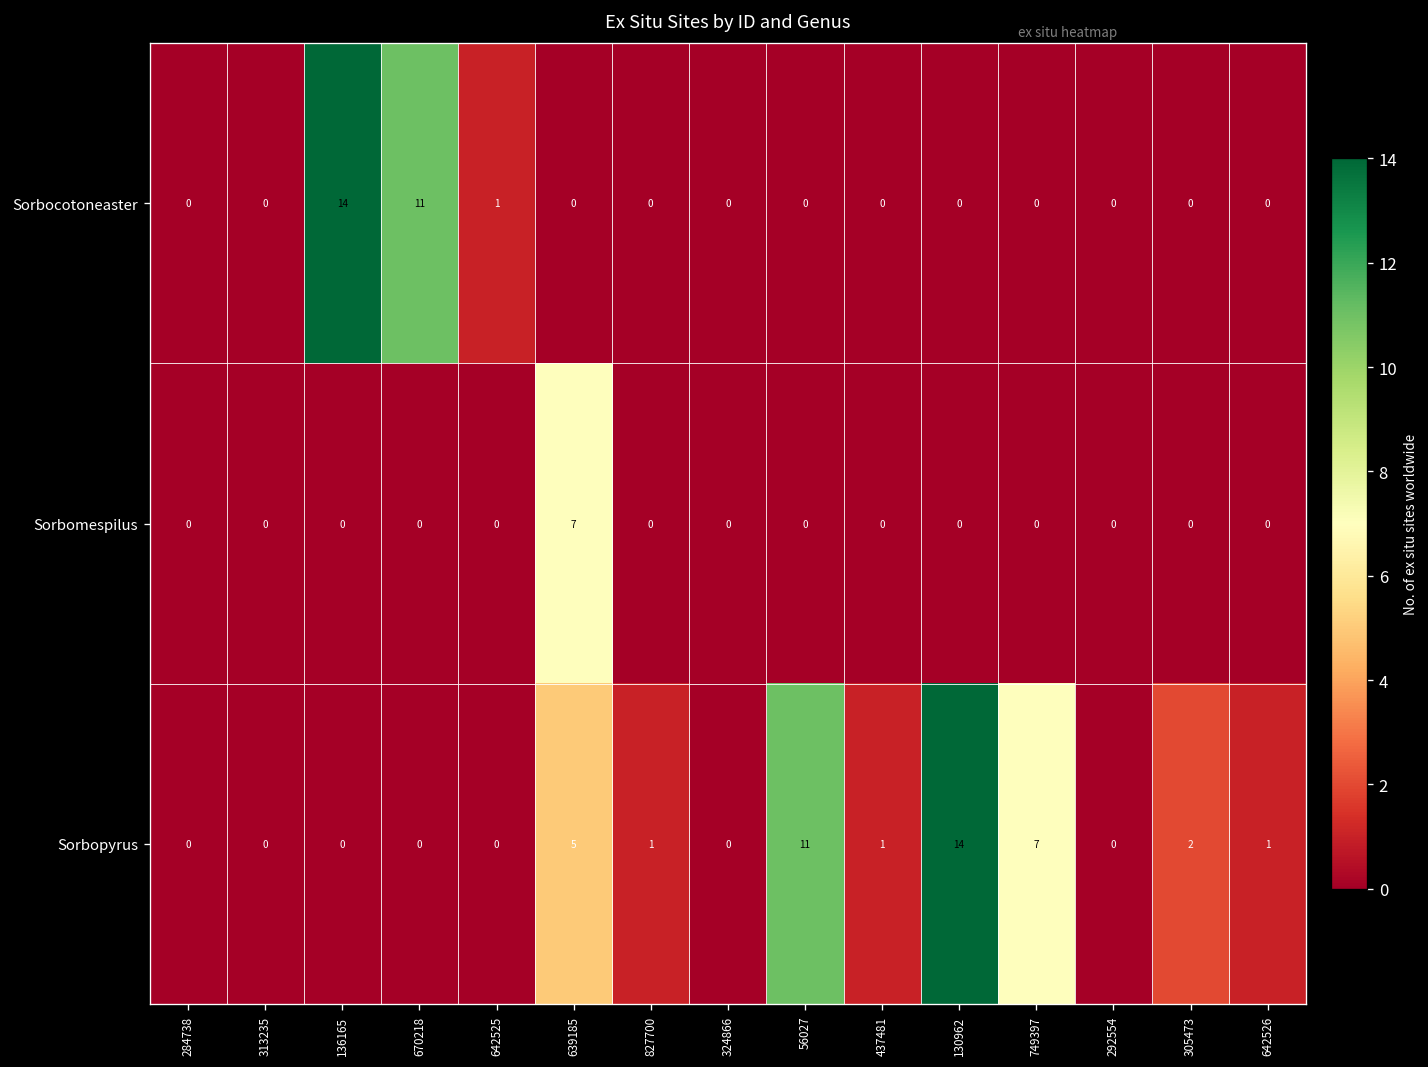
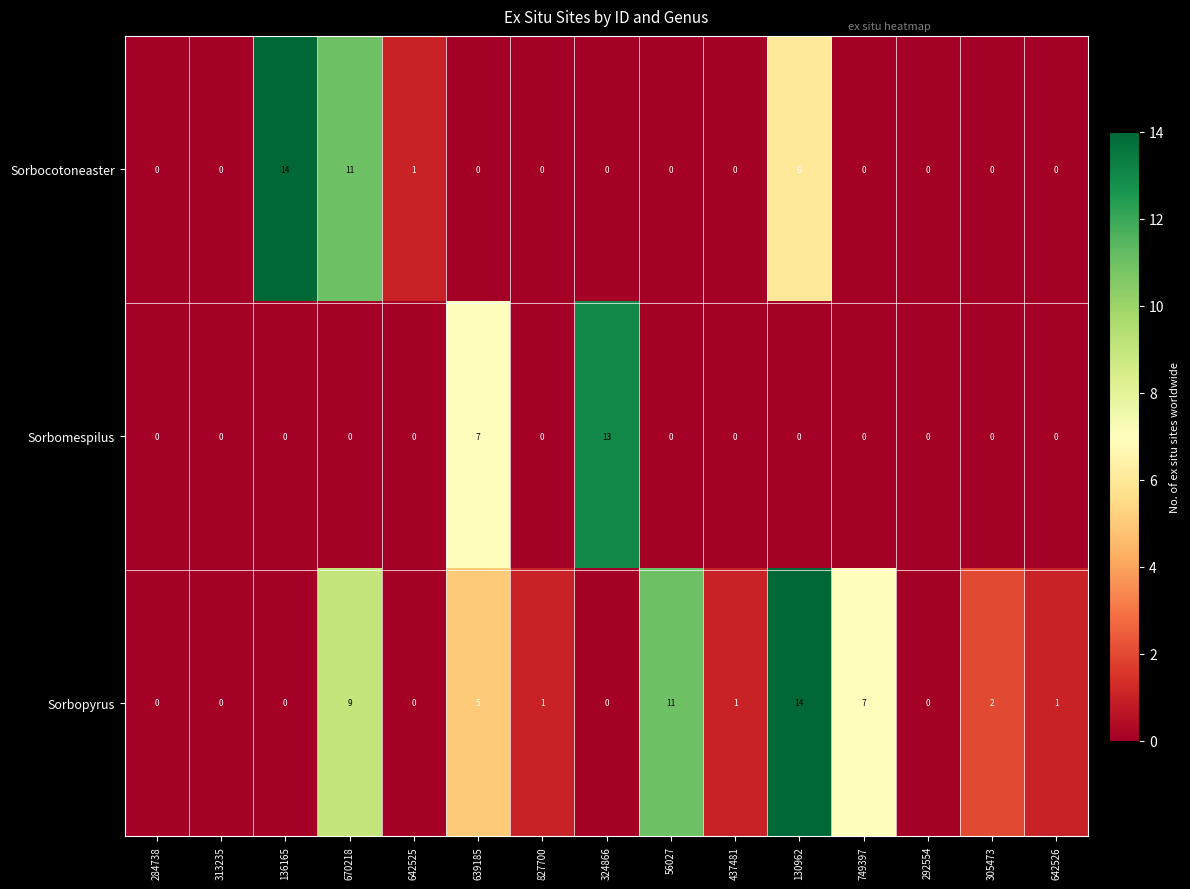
  {
    "Sorbocotoneaster": {
      "284738": 0,
      "313235": 0,
      "136165": 14,
      "670218": 11,
      "642525": 1,
      "639185": 0,
      "827700": 0,
      "324866": 0,
      "56027": 0,
      "437481": 0,
-     "130962": 0,
+     "130962": 6,
      "749397": 0,
      "292554": 0,
      "305473": 0,
      "642526": 0
    },
    "Sorbomespilus": {
      "284738": 0,
      "313235": 0,
      "136165": 0,
      "670218": 0,
      "642525": 0,
      "639185": 7,
      "827700": 0,
-     "324866": 0,
+     "324866": 13,
      "56027": 0,
      "437481": 0,
      "130962": 0,
      "749397": 0,
      "292554": 0,
      "305473": 0,
      "642526": 0
    },
    "Sorbopyrus": {
      "284738": 0,
      "313235": 0,
      "136165": 0,
-     "670218": 0,
+     "670218": 9,
      "642525": 0,
      "639185": 5,
      "827700": 1,
      "324866": 0,
      "56027": 11,
      "437481": 1,
      "130962": 14,
      "749397": 7,
      "292554": 0,
      "305473": 2,
      "642526": 1
    }
  }
